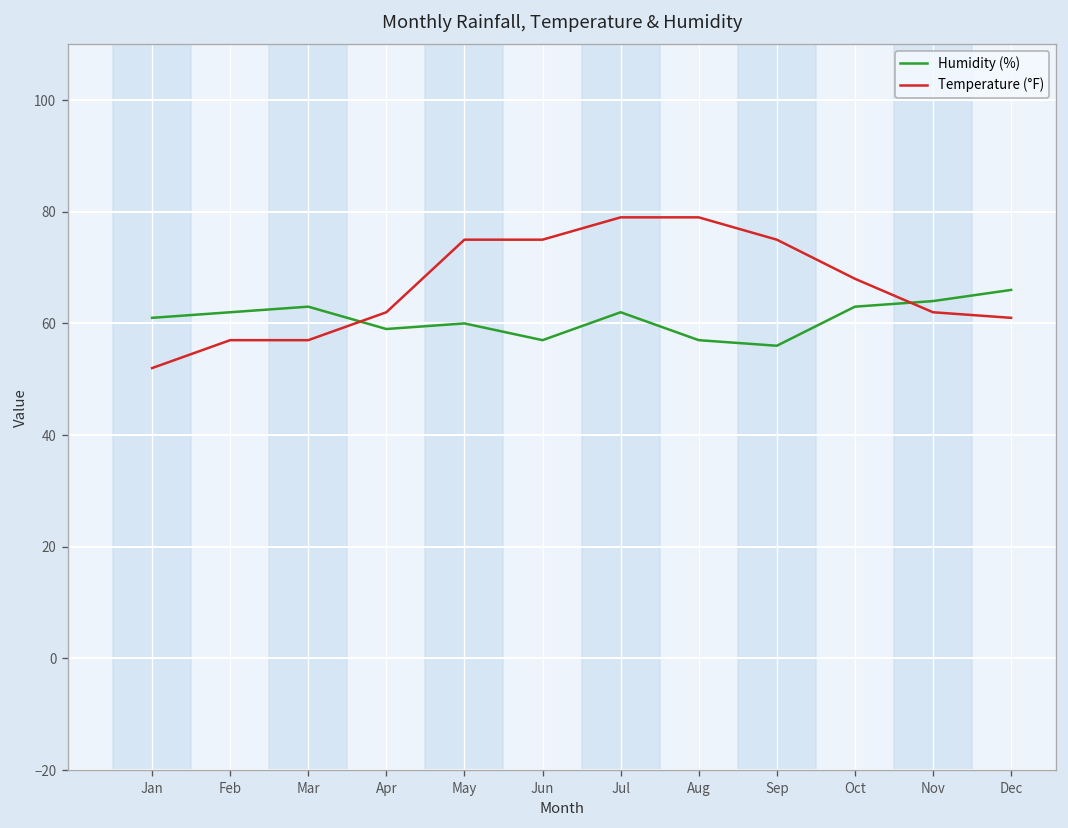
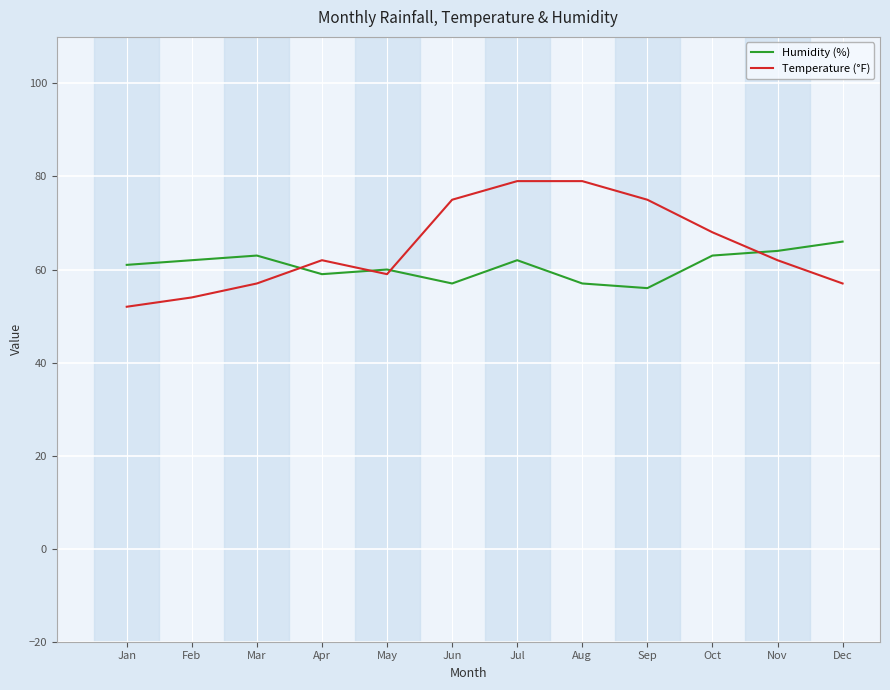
  {
    "Humidity (%)": {
      "Jan": 61,
      "Feb": 62,
      "Mar": 63,
      "Apr": 59,
      "May": 60,
      "Jun": 57,
      "Jul": 62,
      "Aug": 57,
      "Sep": 56,
      "Oct": 63,
      "Nov": 64,
      "Dec": 66
    },
    "Temperature (°F)": {
      "Jan": 52,
-     "Feb": 57,
+     "Feb": 54,
      "Mar": 57,
      "Apr": 62,
-     "May": 75,
+     "May": 59,
      "Jun": 75,
      "Jul": 79,
      "Aug": 79,
      "Sep": 75,
      "Oct": 68,
      "Nov": 62,
-     "Dec": 61
+     "Dec": 57
    }
  }
